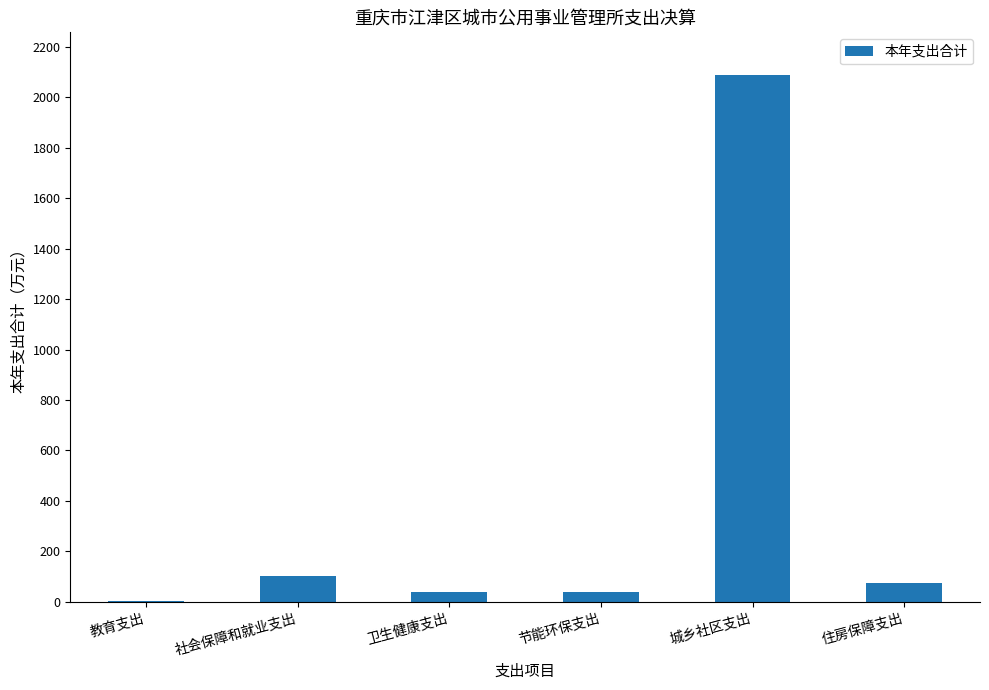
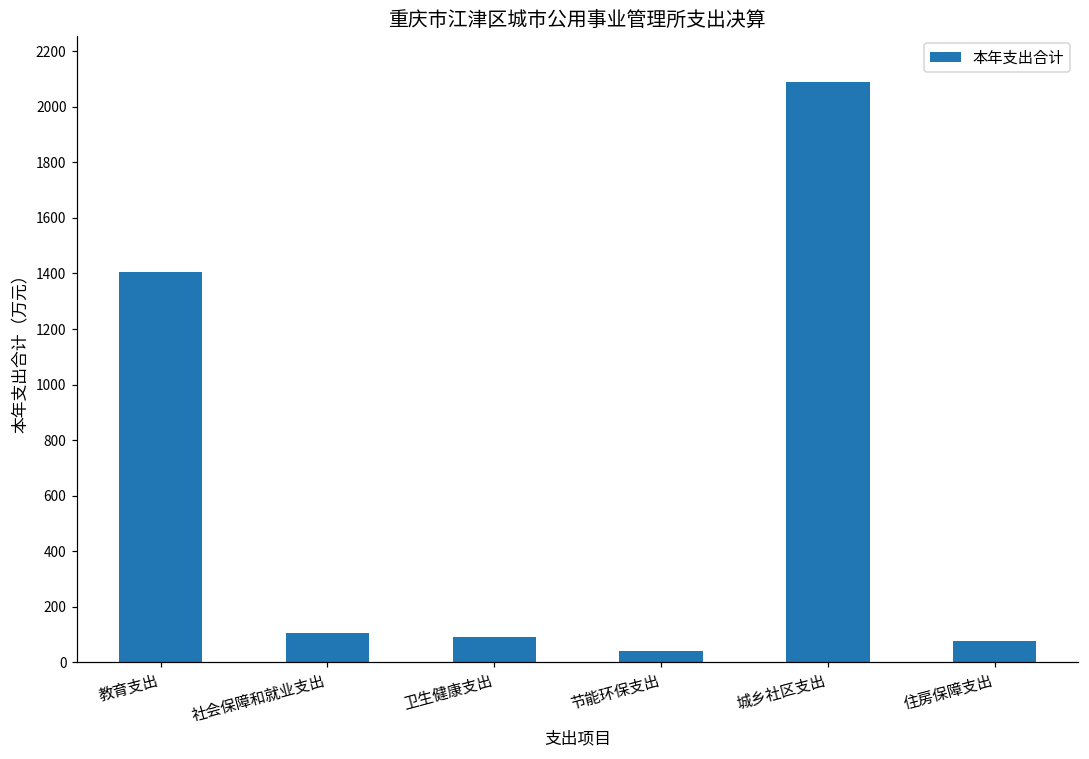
  {
-   "教育支出": 0,
+   "教育支出": 1400,
    "社会保障和就业支出": 100,
-   "卫生健康支出": 40,
+   "卫生健康支出": 90,
    "节能环保支出": 40,
    "城乡社区支出": 2090,
    "住房保障支出": 80
  }
